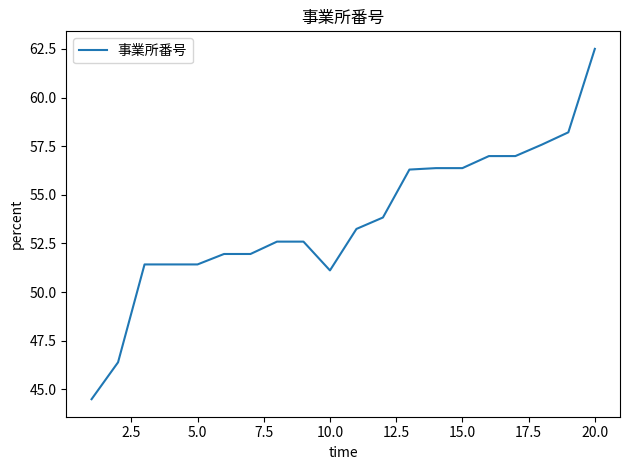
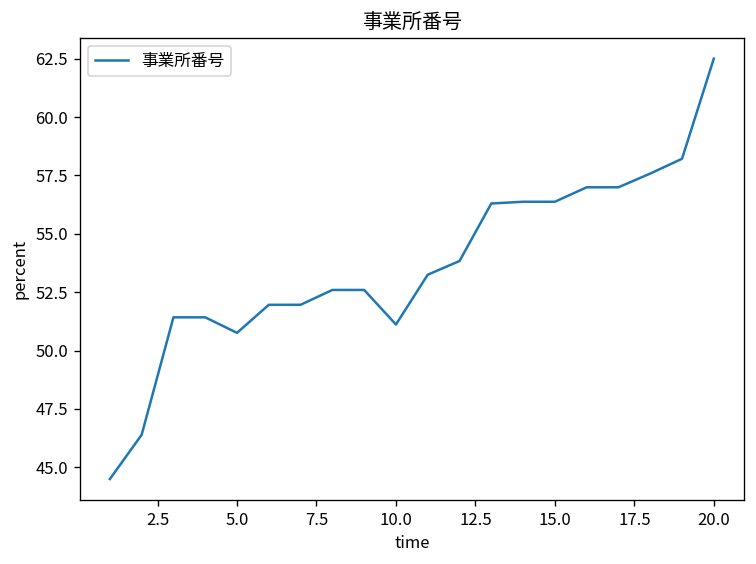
  {
-   "5.0": 51.4,
+   "5.0": 50.8,
    "10.0": 51.1,
    "15.0": 56.4,
    "20.0": 62.5
  }
